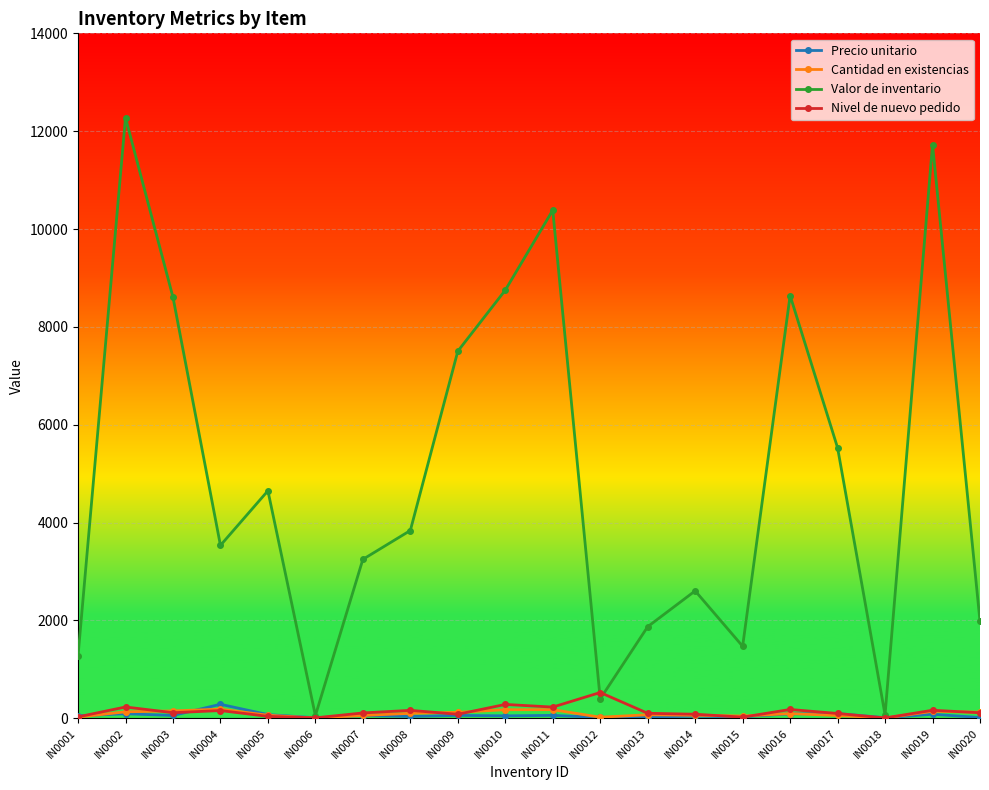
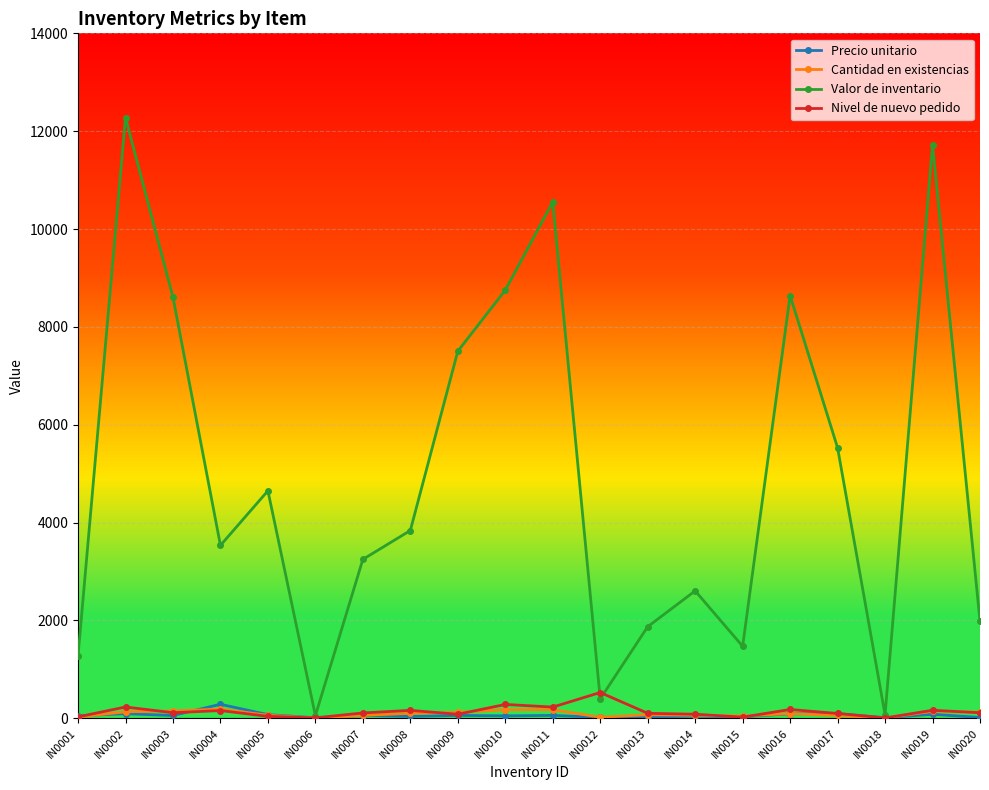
  {
    "Precio unitario": {
      "IN0003": 100,
      "IN0004": 300,
      "IN0008": 0,
      "IN0010": 100,
      "IN0011": 100,
      "IN0019": 100,
      "IN0020": 0
    },
    "Cantidad en existencias": {
      "IN0008": 100,
      "IN0010": 200,
      "IN0011": 200
    },
    "Valor de inventario": {
      "IN0001": 1300,
      "IN0002": 12300,
      "IN0003": 8600,
      "IN0004": 3500,
      "IN0005": 4700,
      "IN0007": 3200,
      "IN0008": 3800,
      "IN0009": 7500,
      "IN0010": 8800,
-     "IN0011": 10400,
+     "IN0011": 10600,
      "IN0012": 400,
      "IN0013": 1900,
      "IN0014": 2600,
      "IN0015": 1500,
      "IN0016": 8600,
      "IN0017": 5500,
      "IN0018": 100,
      "IN0019": 11700,
      "IN0020": 2000
    },
    "Nivel de nuevo pedido": {
      "IN0002": 200,
      "IN0008": 200,
      "IN0010": 300,
      "IN0011": 200,
      "IN0012": 500,
      "IN0016": 200
    }
  }
